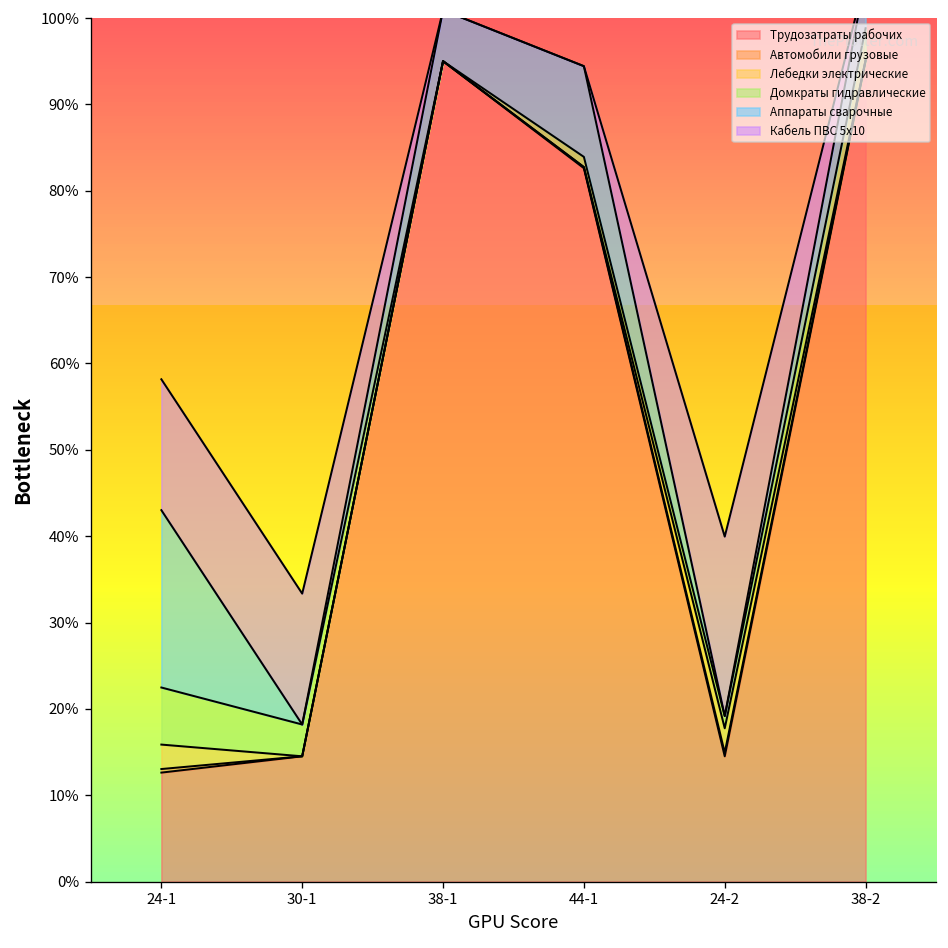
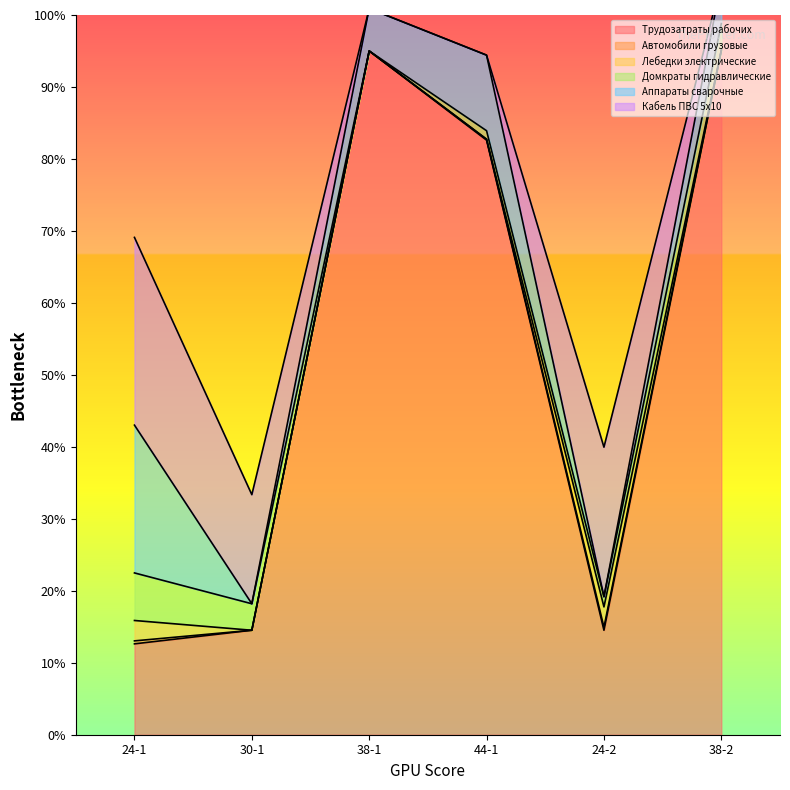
  {
    "Домкраты гидравлические": {
      "24-1": "7%",
      "44-1": "1%"
    },
    "Аппараты сварочные": {
      "24-1": "21%"
    },
    "Кабель ПВС 5х10": {
-     "24-1": "15%",
+     "24-1": "26%",
      "30-1": "15%",
      "24-2": "21%"
    }
  }
